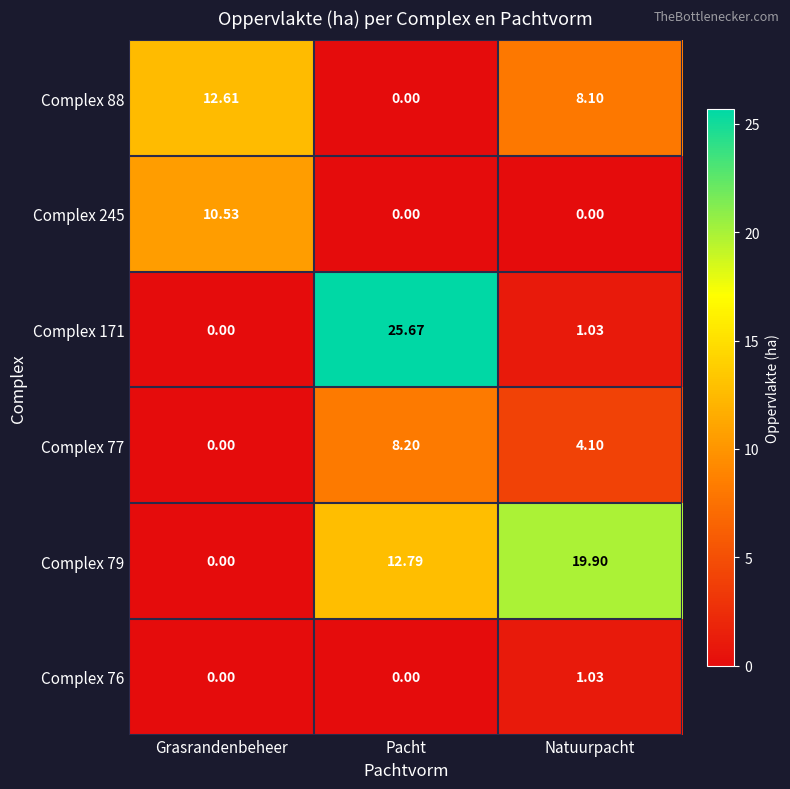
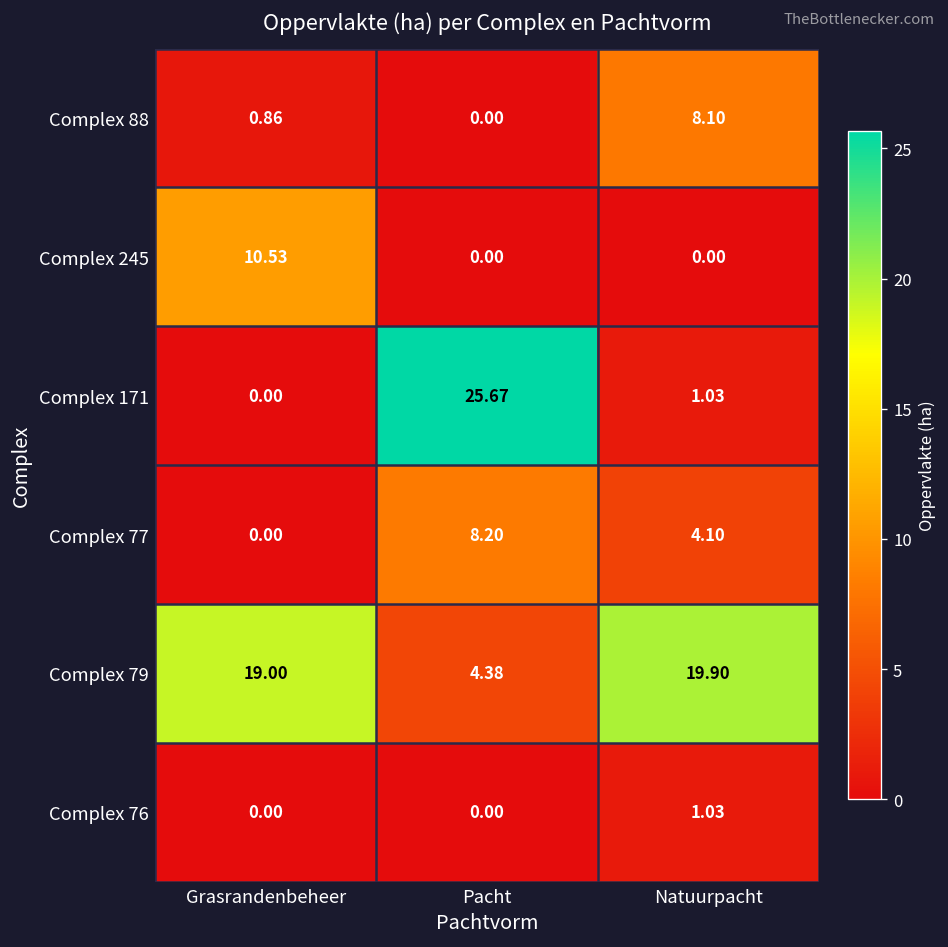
  {
    "Complex 88": {
-     "Grasrandenbeheer": 12.61,
+     "Grasrandenbeheer": 0.86,
      "Pacht": 0.00,
      "Natuurpacht": 8.10
    },
    "Complex 245": {
      "Grasrandenbeheer": 10.53,
      "Pacht": 0.00,
      "Natuurpacht": 0.00
    },
    "Complex 171": {
      "Grasrandenbeheer": 0.00,
      "Pacht": 25.67,
      "Natuurpacht": 1.03
    },
    "Complex 77": {
      "Grasrandenbeheer": 0.00,
      "Pacht": 8.20,
      "Natuurpacht": 4.10
    },
    "Complex 79": {
-     "Grasrandenbeheer": 0.00,
-     "Pacht": 12.79,
+     "Grasrandenbeheer": 19.00,
+     "Pacht": 4.38,
      "Natuurpacht": 19.90
    },
    "Complex 76": {
      "Grasrandenbeheer": 0.00,
      "Pacht": 0.00,
      "Natuurpacht": 1.03
    }
  }
